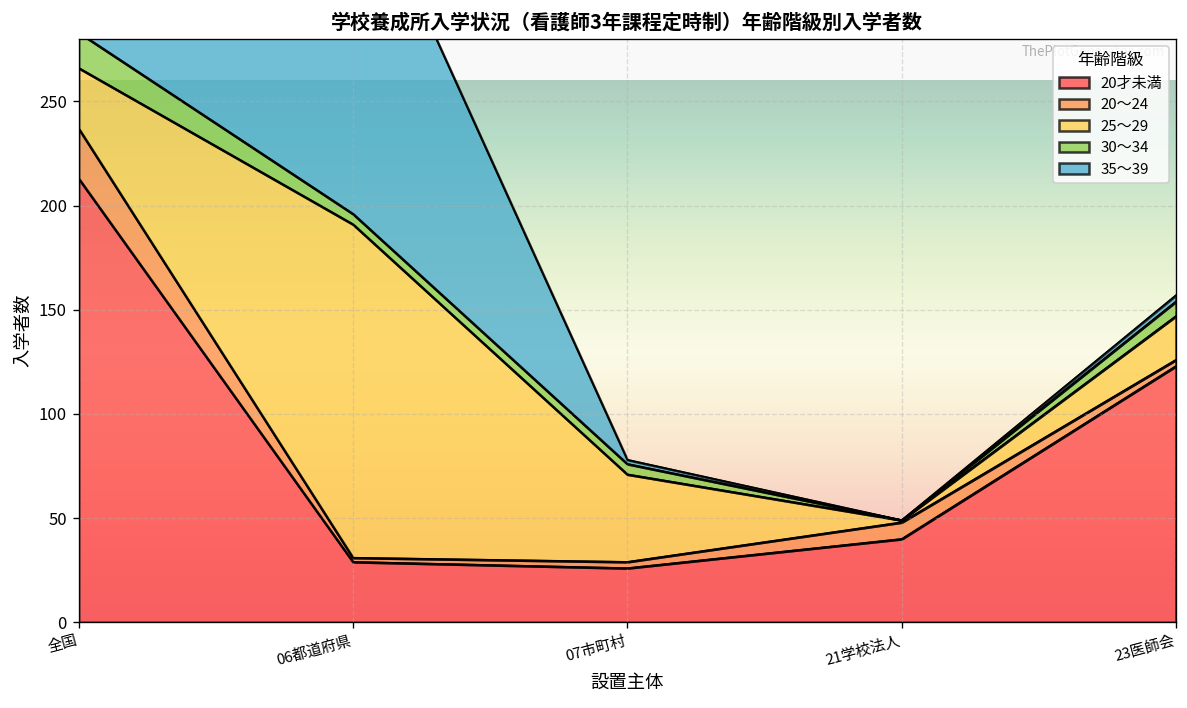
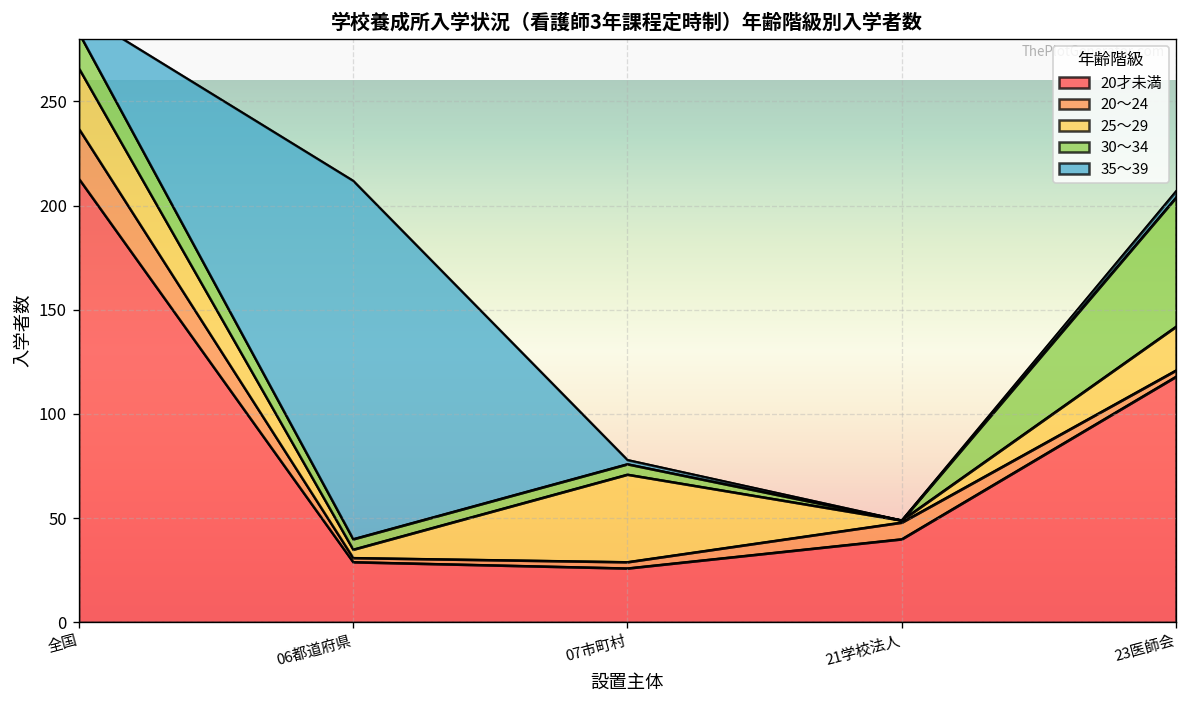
  {
    "20才未満": {
      "全国": 213,
      "06都道府県": 29,
      "07市町村": 26,
      "21学校法人": 40,
-     "23医師会": 123
+     "23医師会": 118
    },
    "20～24": {
      "全国": 24,
      "06都道府県": 2,
      "07市町村": 3,
      "23医師会": 3
    },
    "25～29": {
      "全国": 29,
-     "06都道府県": 160,
+     "06都道府県": 4,
      "07市町村": 42,
      "23医師会": 21
    },
    "30～34": {
      "06都道府県": 5,
      "07市町村": 5,
-     "23医師会": 7
+     "23医師会": 62
    },
    "35～39": {
      "07市町村": 2,
      "23医師会": 3
    }
  }
